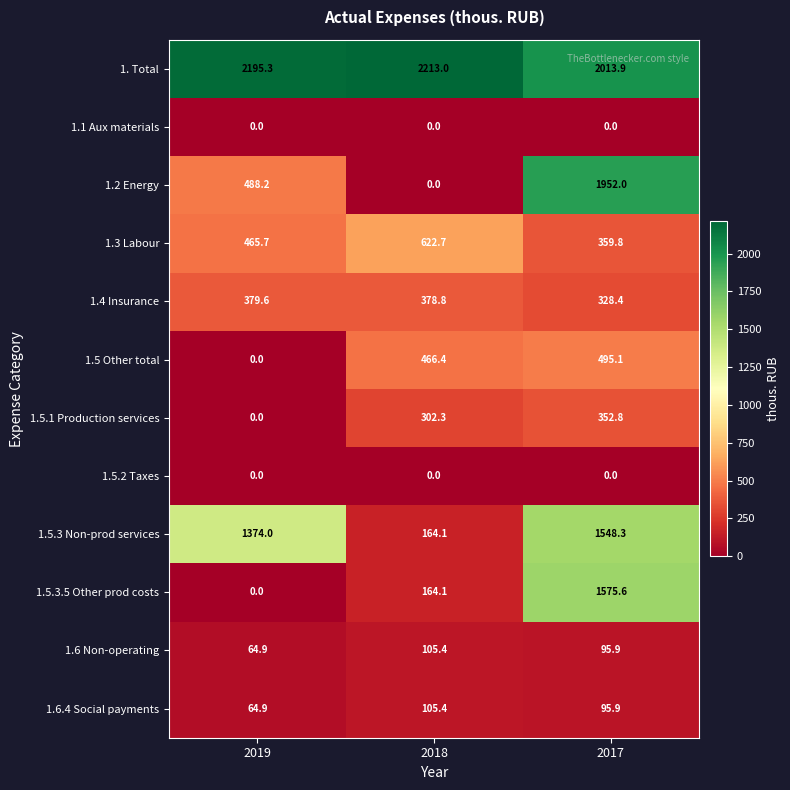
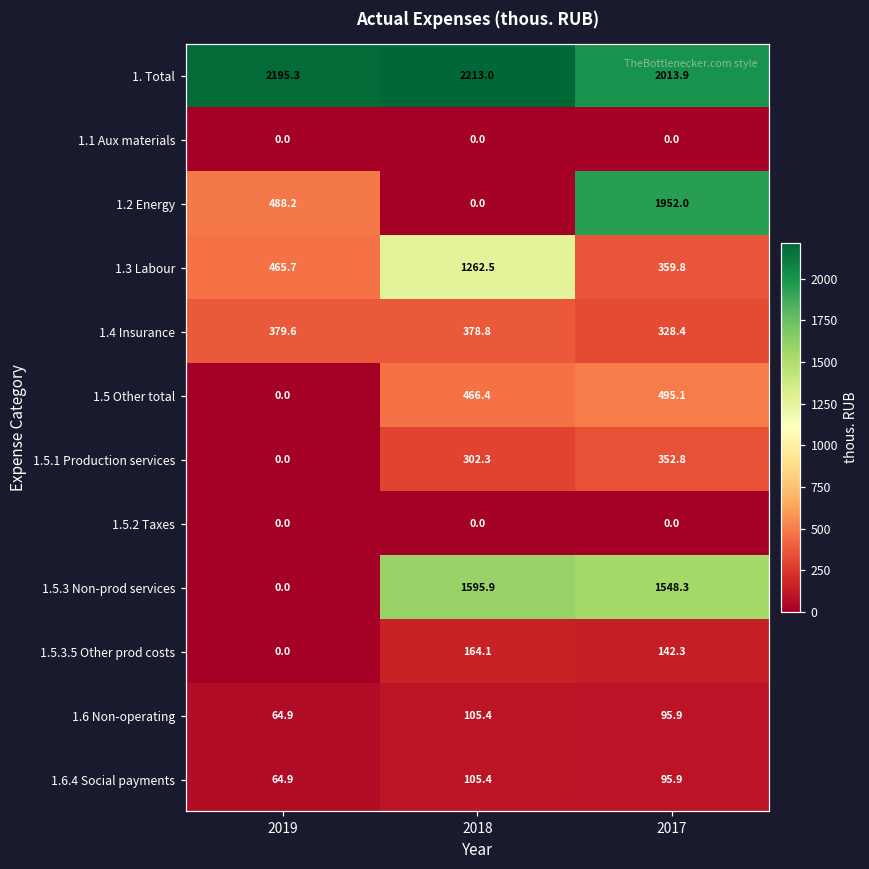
  {
    "1. Total": {
      "2019": 2195.3,
      "2018": 2213.0
    },
    "1.1 Aux materials": {
      "2019": 0.0,
      "2018": 0.0,
      "2017": 0.0
    },
    "1.2 Energy": {
      "2019": 488.2,
      "2018": 0.0,
      "2017": 1952.0
    },
    "1.3 Labour": {
      "2019": 465.7,
-     "2018": 622.7,
+     "2018": 1262.5,
      "2017": 359.8
    },
    "1.4 Insurance": {
      "2019": 379.6,
      "2018": 378.8,
      "2017": 328.4
    },
    "1.5 Other total": {
      "2019": 0.0,
      "2018": 466.4,
      "2017": 495.1
    },
    "1.5.1 Production services": {
      "2019": 0.0,
      "2018": 302.3,
      "2017": 352.8
    },
    "1.5.2 Taxes": {
      "2019": 0.0,
      "2018": 0.0,
      "2017": 0.0
    },
    "1.5.3 Non-prod services": {
-     "2019": 1374.0,
-     "2018": 164.1,
+     "2019": 0.0,
+     "2018": 1595.9,
      "2017": 1548.3
    },
    "1.5.3.5 Other prod costs": {
      "2019": 0.0,
      "2018": 164.1,
-     "2017": 1575.6
+     "2017": 142.3
    },
    "1.6 Non-operating": {
      "2019": 64.9,
      "2018": 105.4,
      "2017": 95.9
    },
    "1.6.4 Social payments": {
      "2019": 64.9,
      "2018": 105.4,
      "2017": 95.9
    }
  }
